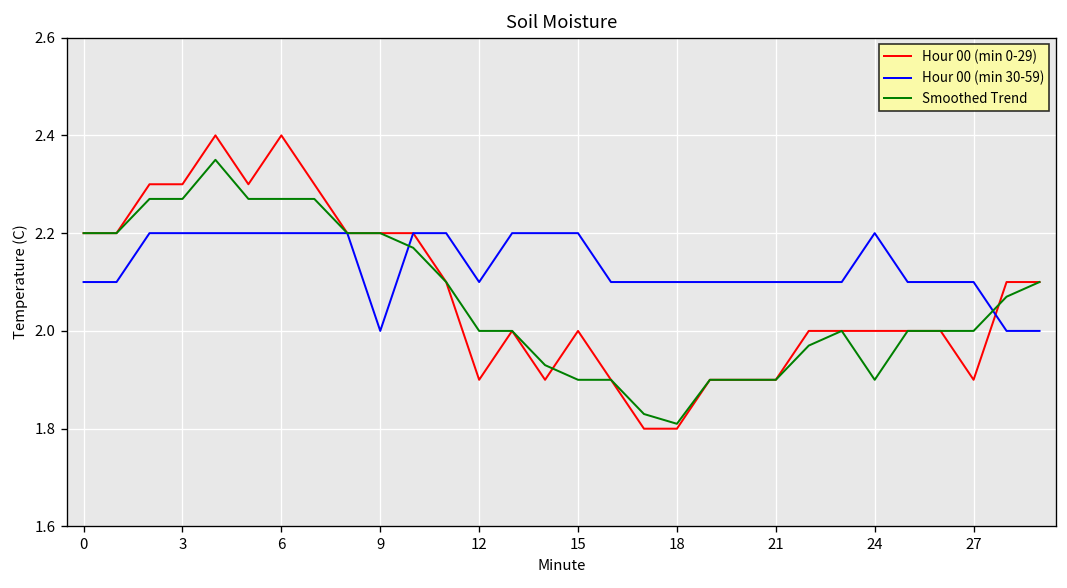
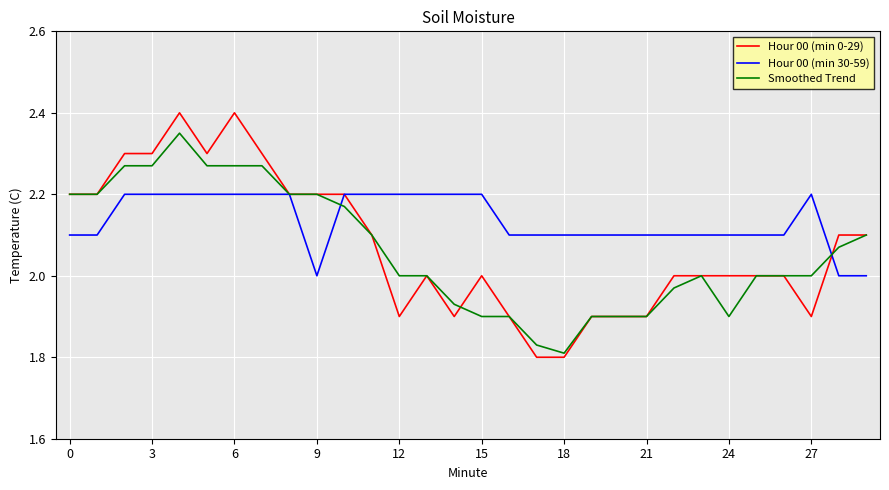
  {
    "Hour 00 (min 0-29)": {
      "3": 2.3,
      "6": 2.4,
      "12": 1.9,
      "15": 2.0,
      "18": 1.8,
      "24": 2.0,
      "27": 1.9
    },
    "Hour 00 (min 30-59)": {
      "0": 2.1,
      "3": 2.2,
      "6": 2.2,
      "9": 2.0,
-     "12": 2.1,
+     "12": 2.2,
      "15": 2.2,
      "18": 2.1,
      "21": 2.1,
-     "24": 2.2,
-     "27": 2.1
+     "24": 2.1,
+     "27": 2.2
    },
    "Smoothed Trend": {
      "3": 2.27,
      "6": 2.27,
      "12": 2.0,
      "15": 1.9,
      "18": 1.81,
      "24": 1.9,
      "27": 2.0
    }
  }
